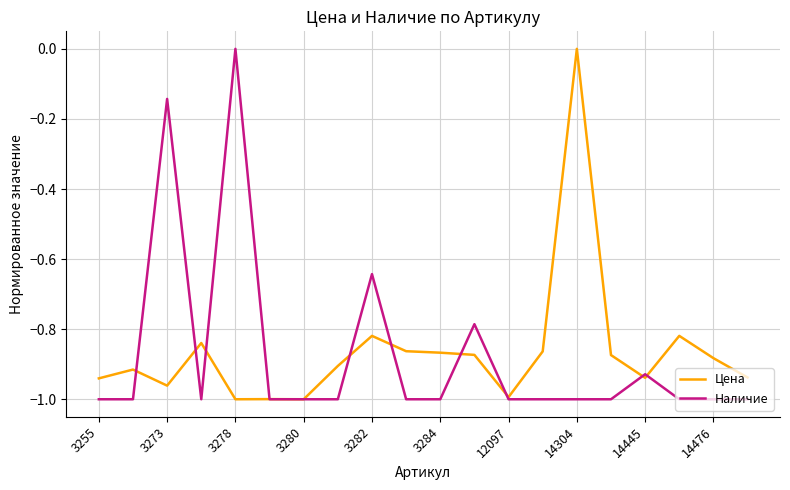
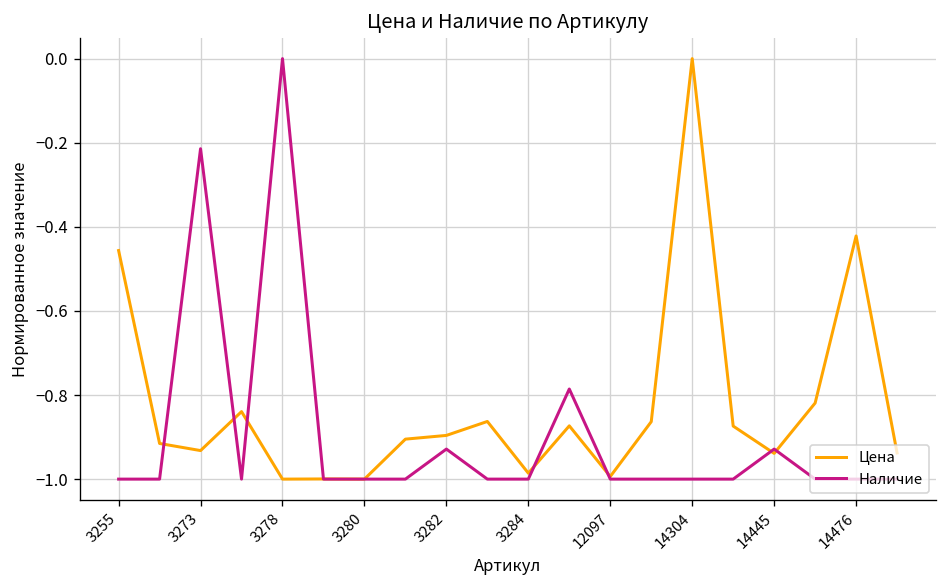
  {
    "Цена": {
-     "3255": -0.94,
-     "3273": -0.96,
+     "3255": -0.46,
+     "3273": -0.93,
      "3278": -1.00,
-     "3282": -0.82,
-     "3284": -0.87,
+     "3282": -0.90,
+     "3284": -0.99,
      "14304": 0.00,
      "14445": -0.94,
-     "14476": -0.88
+     "14476": -0.42
    },
    "Наличие": {
      "3255": -1.00,
-     "3273": -0.14,
+     "3273": -0.21,
      "3278": 0.00,
-     "3282": -0.64,
+     "3282": -0.93,
      "3284": -1.00,
      "14304": -1.00,
      "14445": -0.93
    }
  }
